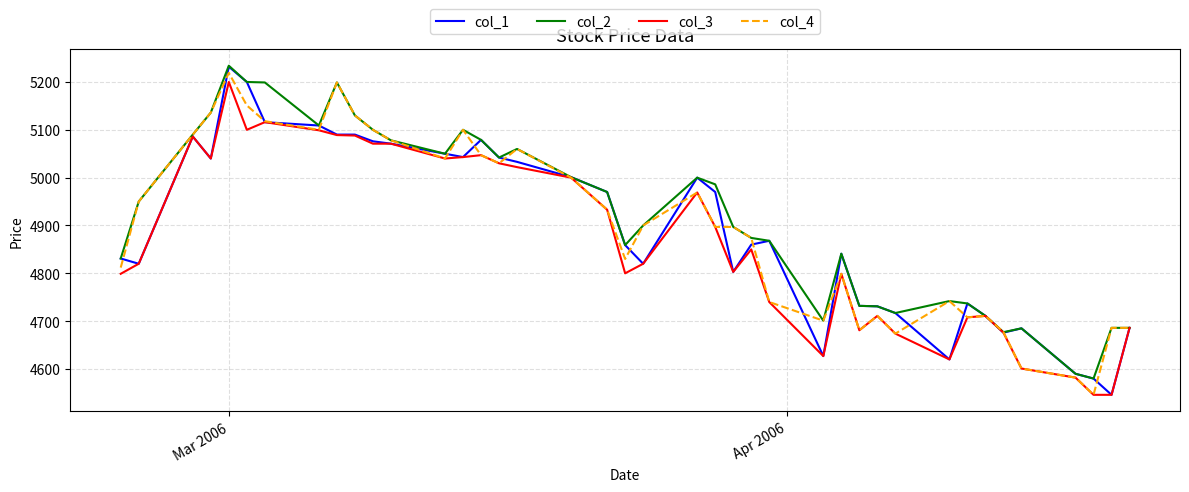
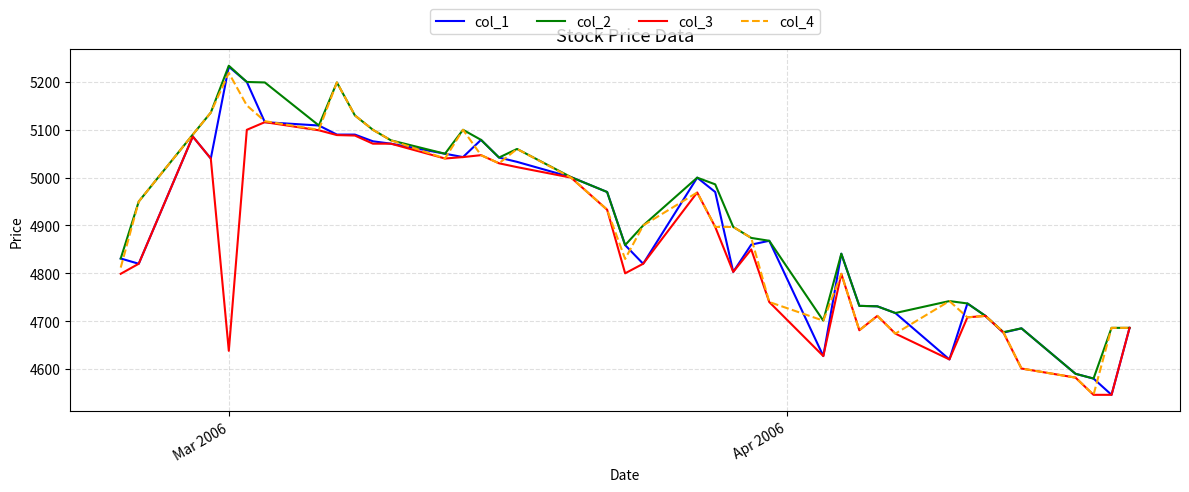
  {
    "col_3": {
-     "Mar 2006": 5200
+     "Mar 2006": 4640
    },
    "col_4": {
      "Mar 2006": 5220
    }
  }
